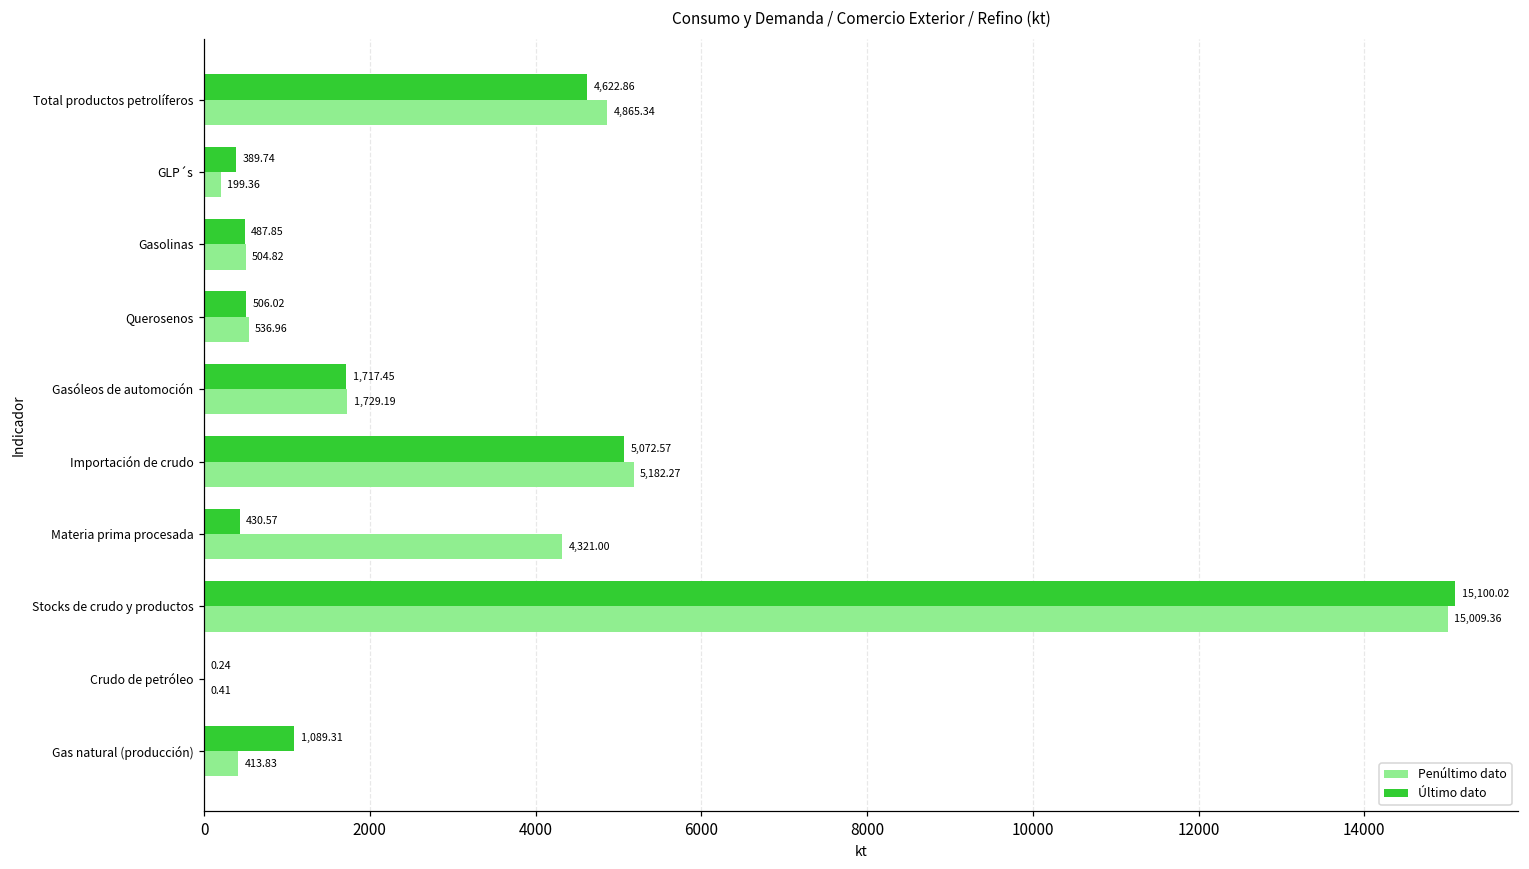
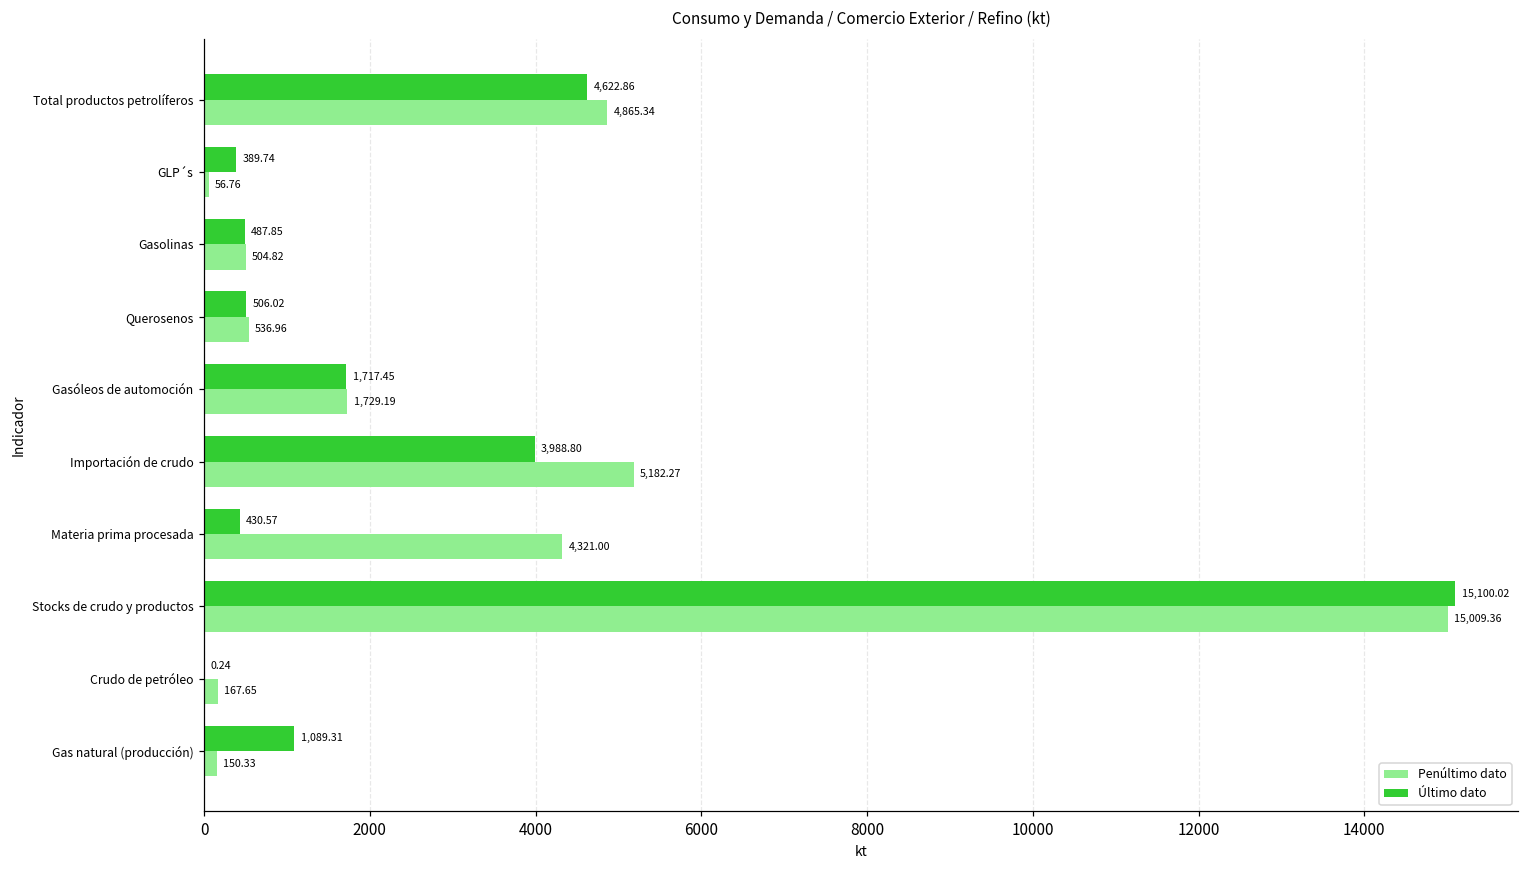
  {
    "Penúltimo dato": {
      "Total productos petrolíferos": "4,865.34",
-     "GLP´s": "199.36",
+     "GLP´s": "56.76",
      "Gasolinas": "504.82",
      "Querosenos": "536.96",
      "Gasóleos de automoción": "1,729.19",
      "Importación de crudo": "5,182.27",
      "Materia prima procesada": "4,321.00",
      "Stocks de crudo y productos": "15,009.36",
-     "Crudo de petróleo": "0.41",
-     "Gas natural (producción)": "413.83"
+     "Crudo de petróleo": "167.65",
+     "Gas natural (producción)": "150.33"
    },
    "Último dato": {
      "Total productos petrolíferos": "4,622.86",
      "GLP´s": "389.74",
      "Gasolinas": "487.85",
      "Querosenos": "506.02",
      "Gasóleos de automoción": "1,717.45",
-     "Importación de crudo": "5,072.57",
+     "Importación de crudo": "3,988.80",
      "Materia prima procesada": "430.57",
      "Stocks de crudo y productos": "15,100.02",
      "Crudo de petróleo": "0.24",
      "Gas natural (producción)": "1,089.31"
    }
  }
